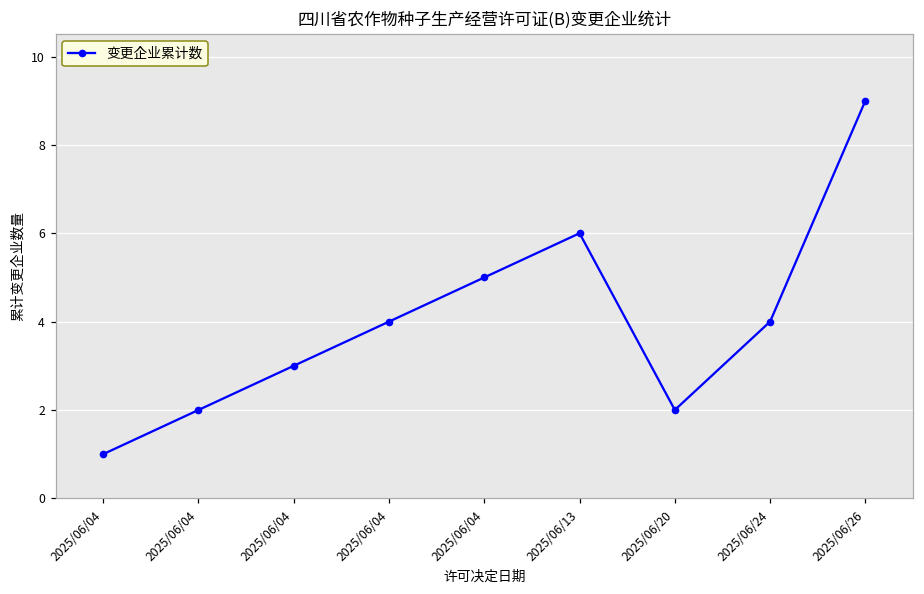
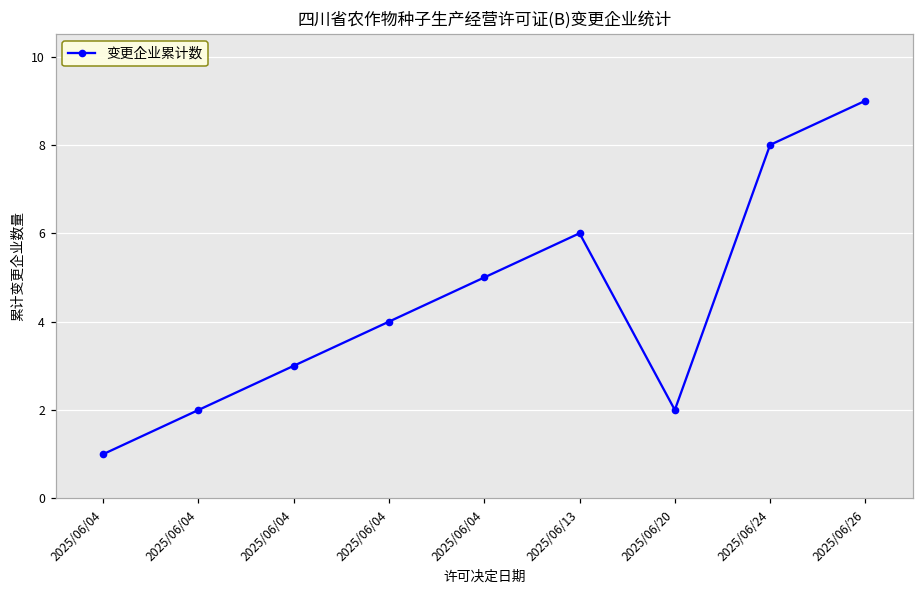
  {
    "2025/06/13": 6,
    "2025/06/20": 2,
-   "2025/06/24": 4,
+   "2025/06/24": 8,
    "2025/06/26": 9
  }
